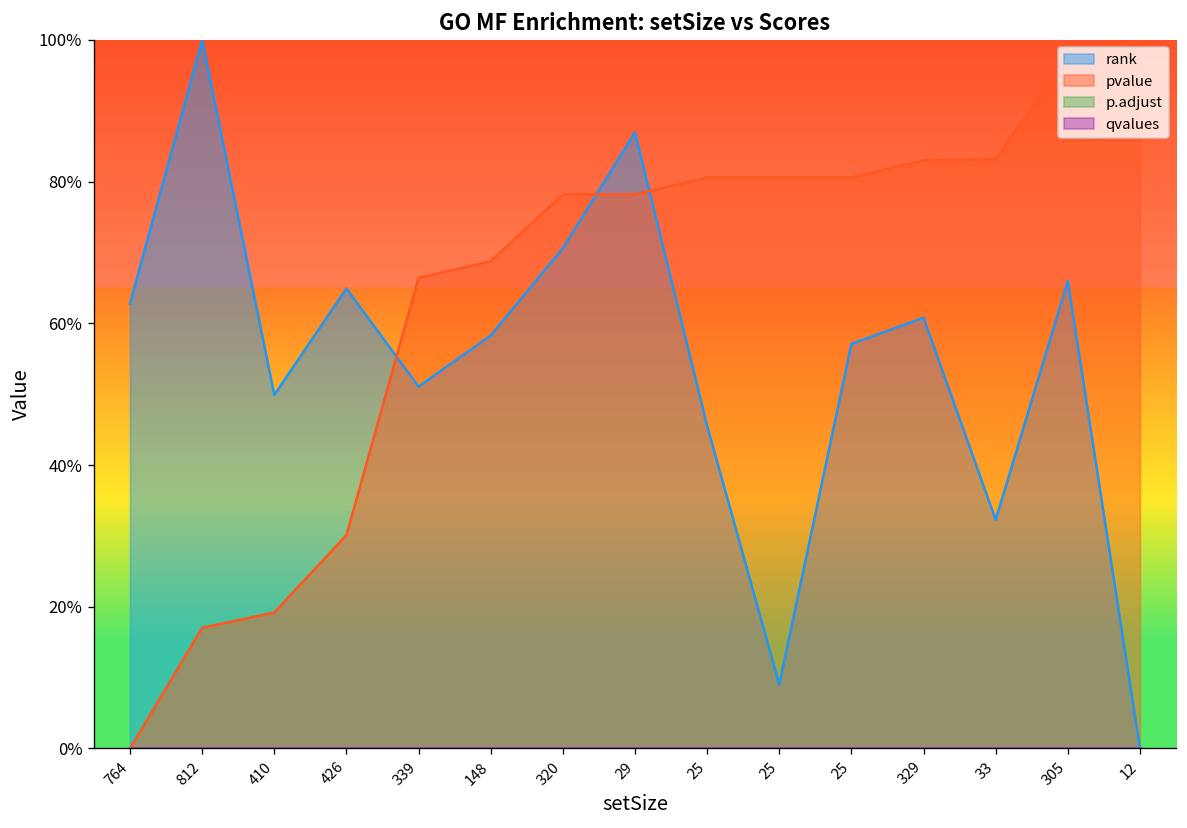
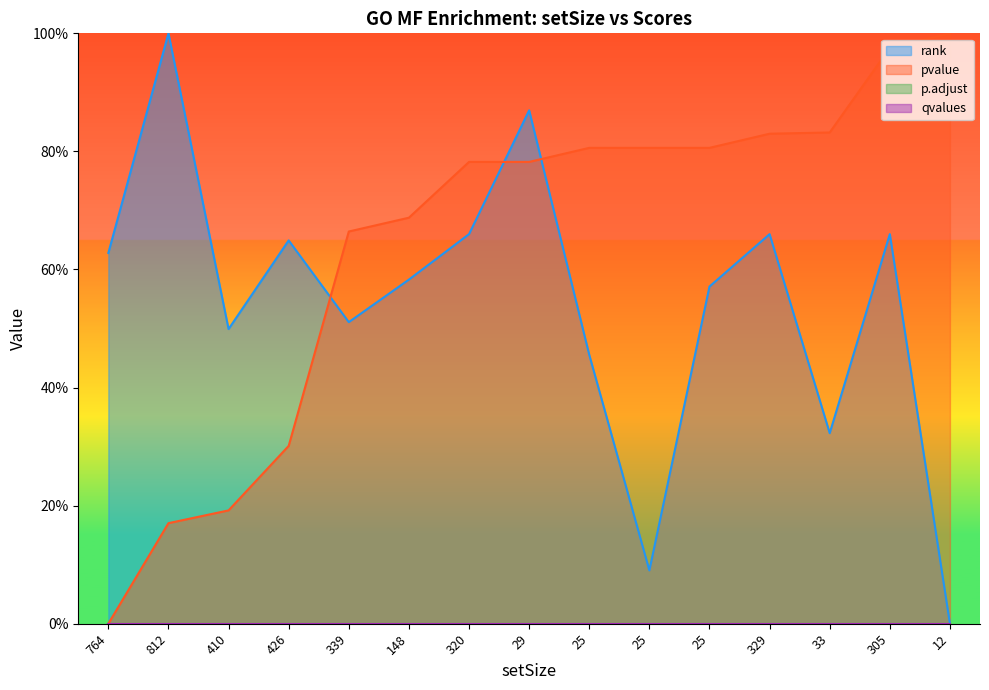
  {
    "rank": {
      "764": "63%",
      "812": "100%",
      "410": "50%",
      "426": "65%",
      "339": "51%",
      "148": "58%",
-     "320": "71%",
+     "320": "66%",
      "29": "87%",
-     "329": "61%",
+     "329": "66%",
      "33": "32%",
      "305": "66%"
    },
    "pvalue": {
      "812": "17%",
      "410": "19%",
      "426": "30%",
      "339": "66%",
      "148": "69%",
      "320": "78%",
      "29": "78%",
      "329": "83%",
      "33": "83%",
      "12": "100%"
    },
    "qvalues": {
      "812": "0%",
      "410": "0%",
      "426": "0%",
      "339": "0%",
      "148": "0%",
      "320": "0%",
      "29": "0%",
      "329": "0%",
      "33": "0%",
      "305": "0%"
    }
  }
